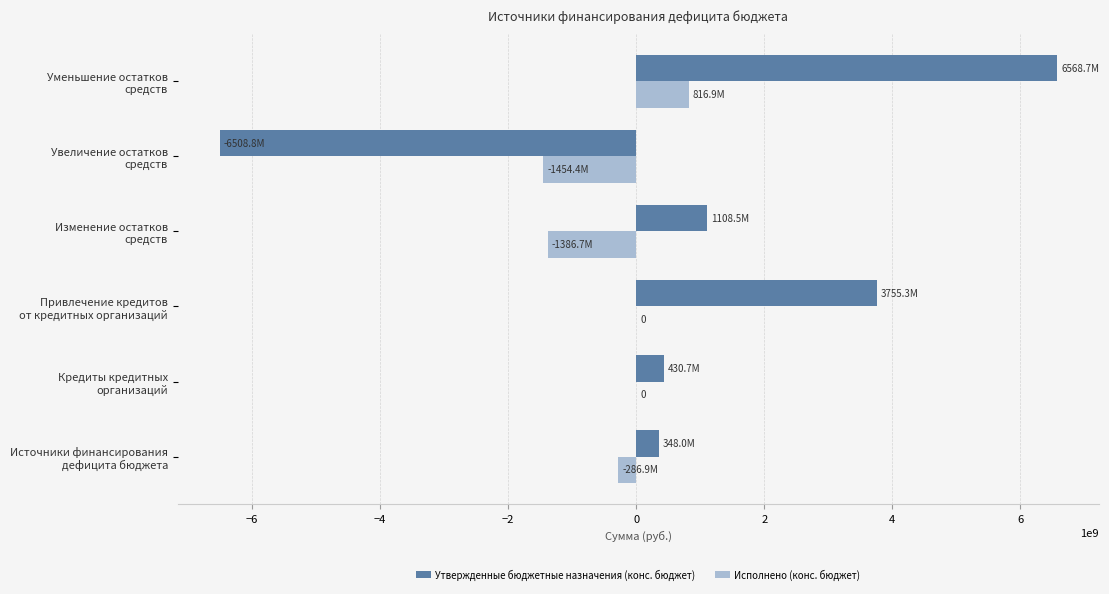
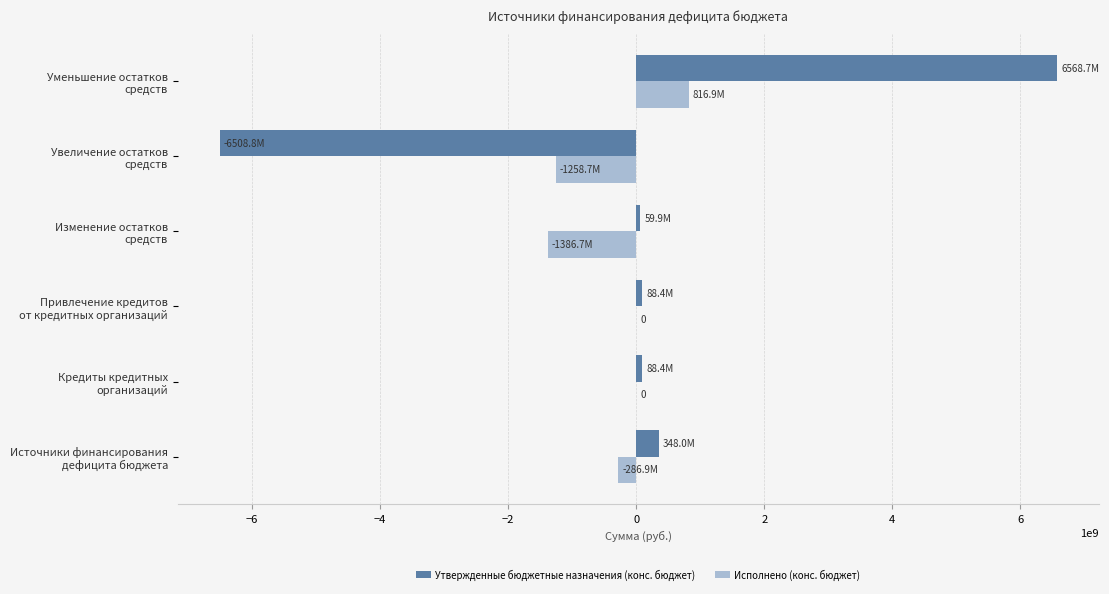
  {
    "Утвержденные бюджетные назначения (конс. бюджет)": {
-     "Изменение остатков средств": "1108.5М",
-     "Привлечение кредитов от кредитных организаций": "3755.3М",
-     "Кредиты кредитных организаций": "430.7М"
+     "Изменение остатков средств": "59.9М",
+     "Привлечение кредитов от кредитных организаций": "88.4М",
+     "Кредиты кредитных организаций": "88.4М"
    },
    "Исполнено (конс. бюджет)": {
-     "Увеличение остатков средств": "-1454.4М",
+     "Увеличение остатков средств": "-1258.7М",
      "Привлечение кредитов от кредитных организаций": "0",
      "Кредиты кредитных организаций": "0"
    }
  }
